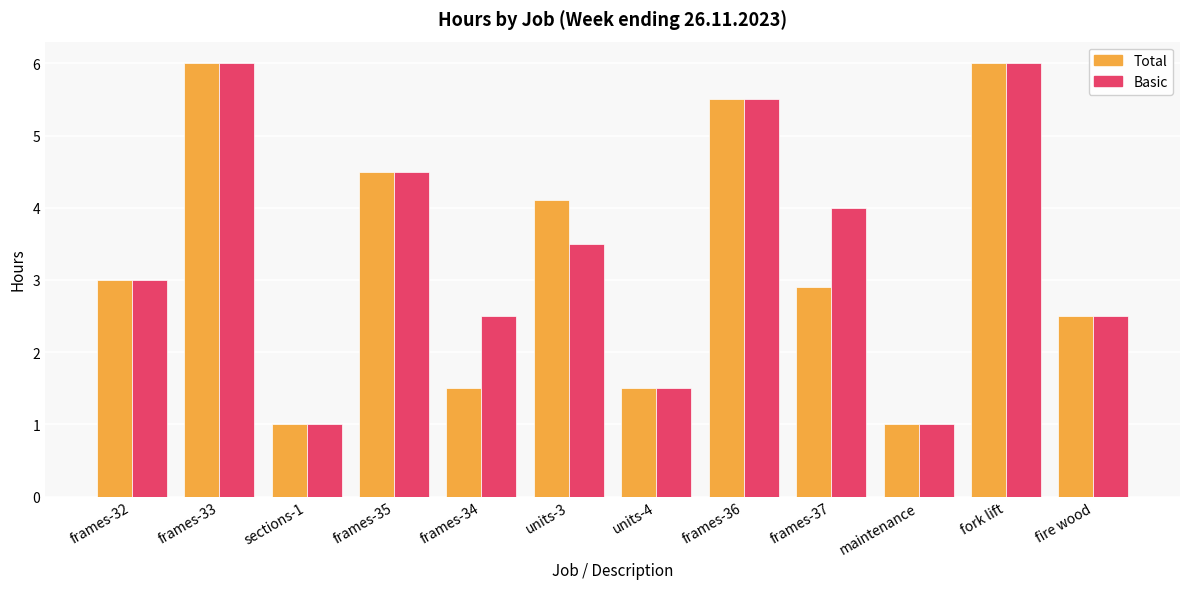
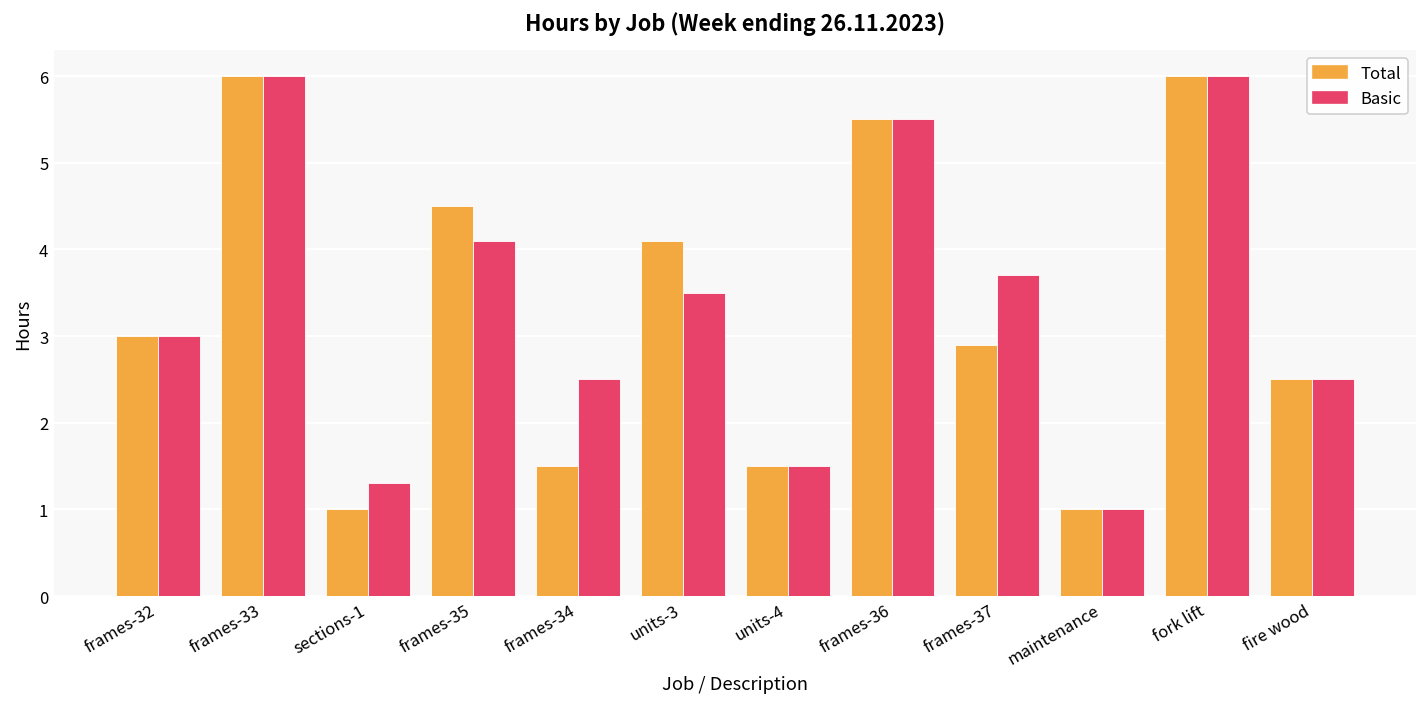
  {
    "Total": {
      "frames-32": 3.0,
      "frames-33": 6.0,
      "sections-1": 1.0,
      "frames-35": 4.5,
      "frames-34": 1.5,
      "units-3": 4.1,
      "units-4": 1.5,
      "frames-36": 5.5,
      "frames-37": 2.9,
      "maintenance": 1.0,
      "fork lift": 6.0,
      "fire wood": 2.5
    },
    "Basic": {
      "frames-32": 3.0,
      "frames-33": 6.0,
-     "sections-1": 1.0,
-     "frames-35": 4.5,
+     "sections-1": 1.3,
+     "frames-35": 4.1,
      "frames-34": 2.5,
      "units-3": 3.5,
      "units-4": 1.5,
      "frames-36": 5.5,
-     "frames-37": 4.0,
+     "frames-37": 3.7,
      "maintenance": 1.0,
      "fork lift": 6.0,
      "fire wood": 2.5
    }
  }
